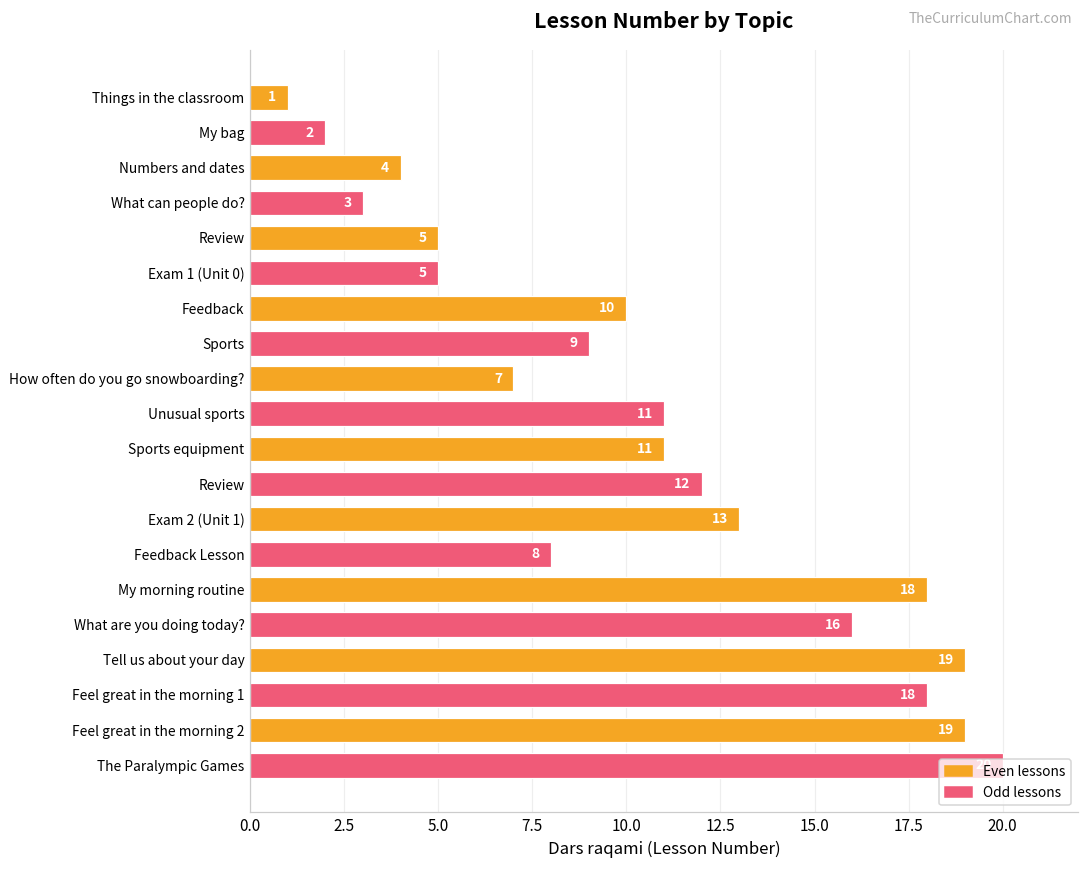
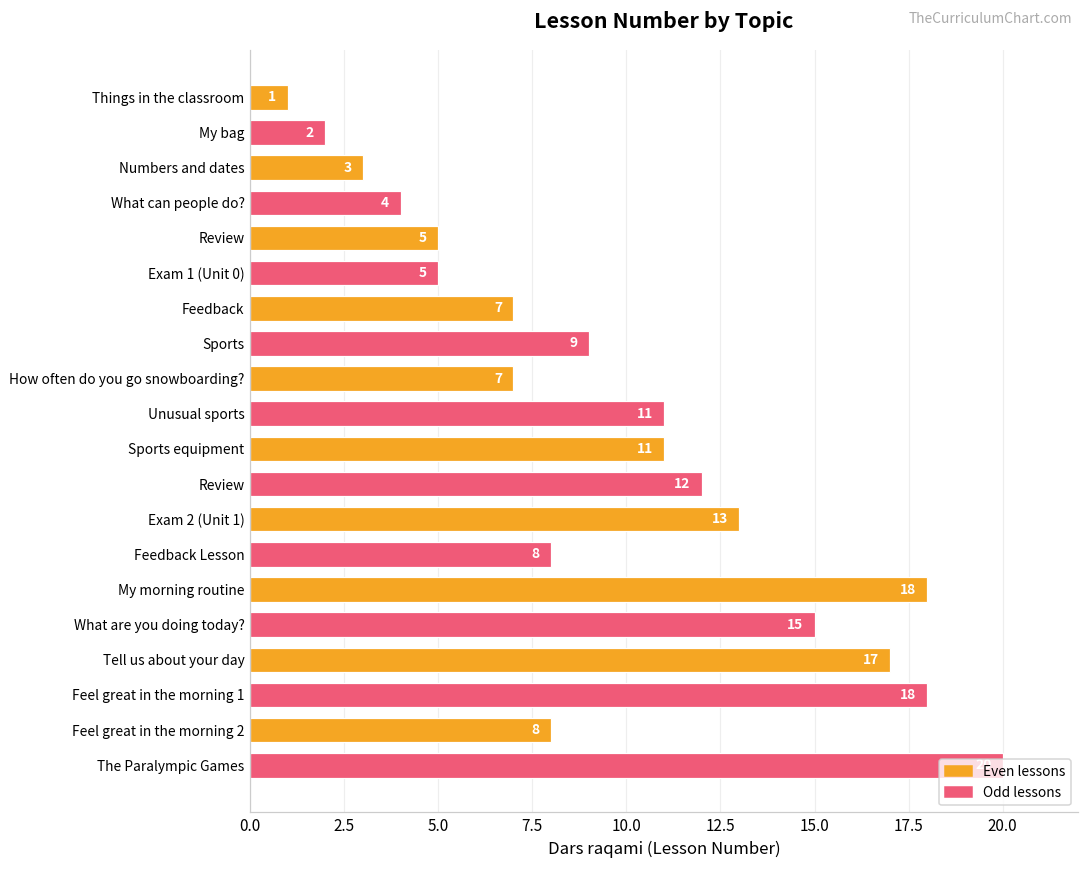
  {
    "Things in the classroom": 1,
    "My bag": 2,
-   "Numbers and dates": 4,
-   "What can people do?": 3,
+   "Numbers and dates": 3,
+   "What can people do?": 4,
    "Exam 1 (Unit 0)": 5,
-   "Feedback": 10,
+   "Feedback": 7,
    "Sports": 9,
    "How often do you go snowboarding?": 7,
    "Unusual sports": 11,
    "Sports equipment": 11,
    "Exam 2 (Unit 1)": 13,
    "Feedback Lesson": 8,
    "My morning routine": 18,
-   "What are you doing today?": 16,
-   "Tell us about your day": 19,
+   "What are you doing today?": 15,
+   "Tell us about your day": 17,
    "Feel great in the morning 1": 18,
-   "Feel great in the morning 2": 19
+   "Feel great in the morning 2": 8
  }
